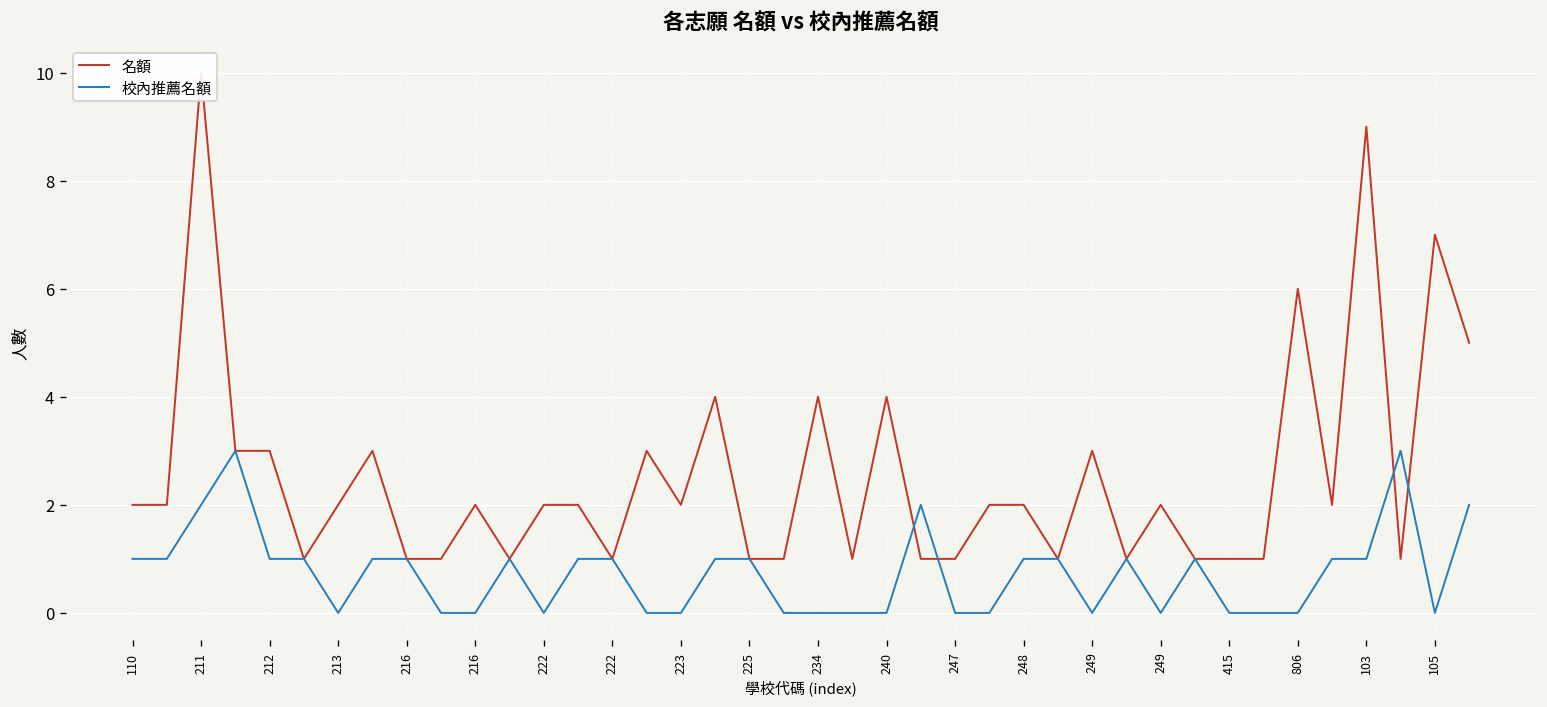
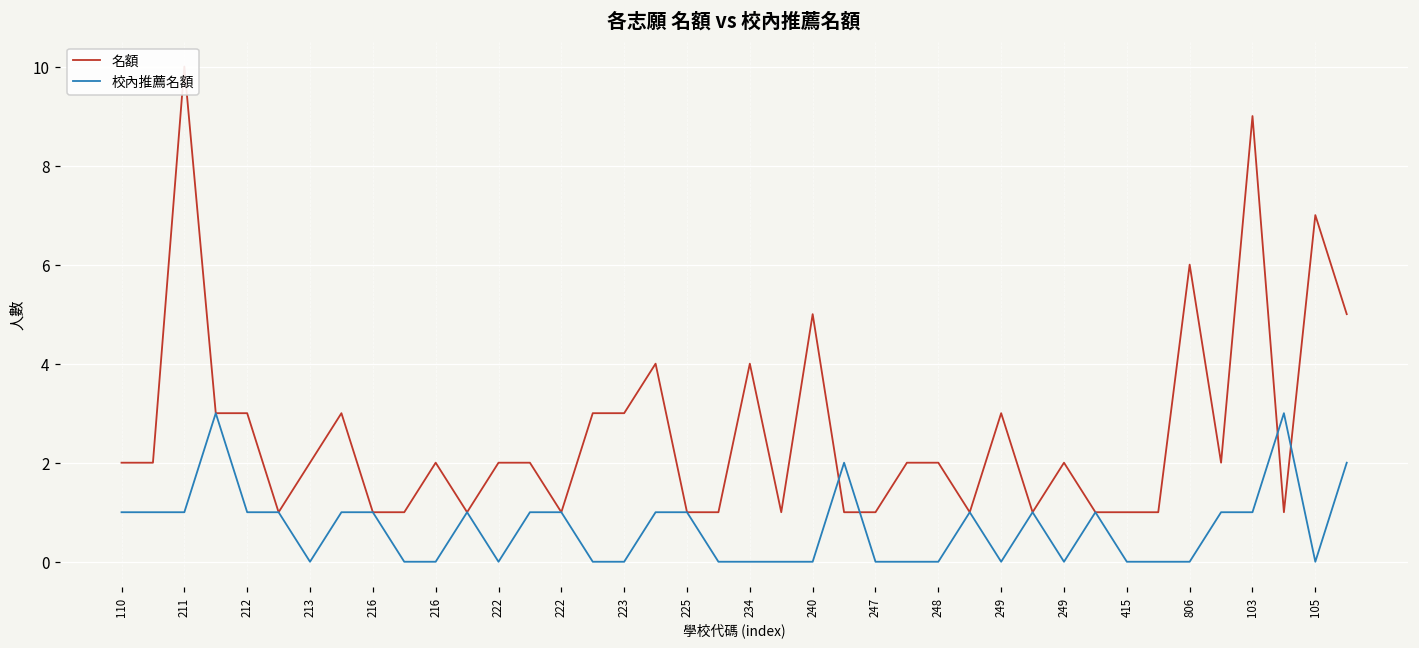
  {
    "名額": {
      "110": 2,
-     "223": 2,
+     "223": 3,
      "234": 4,
-     "240": 4,
+     "240": 5,
      "248": 2,
      "806": 6,
      "105": 7
    },
    "校內推薦名額": {
      "110": 1,
-     "211": 2,
+     "211": 1,
      "223": 0,
      "234": 0,
      "240": 0,
-     "248": 1,
+     "248": 0,
      "806": 0,
      "105": 0
    }
  }
